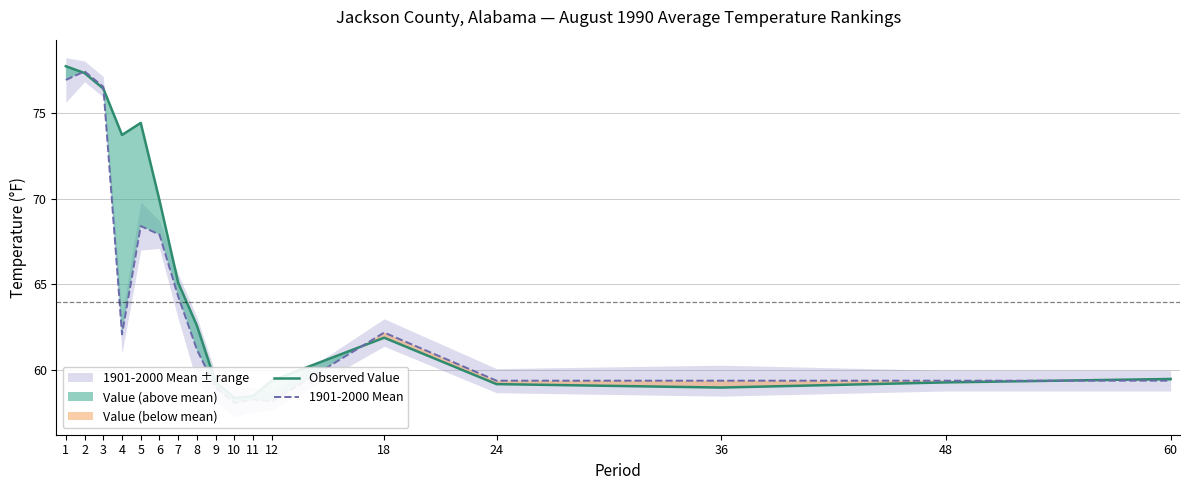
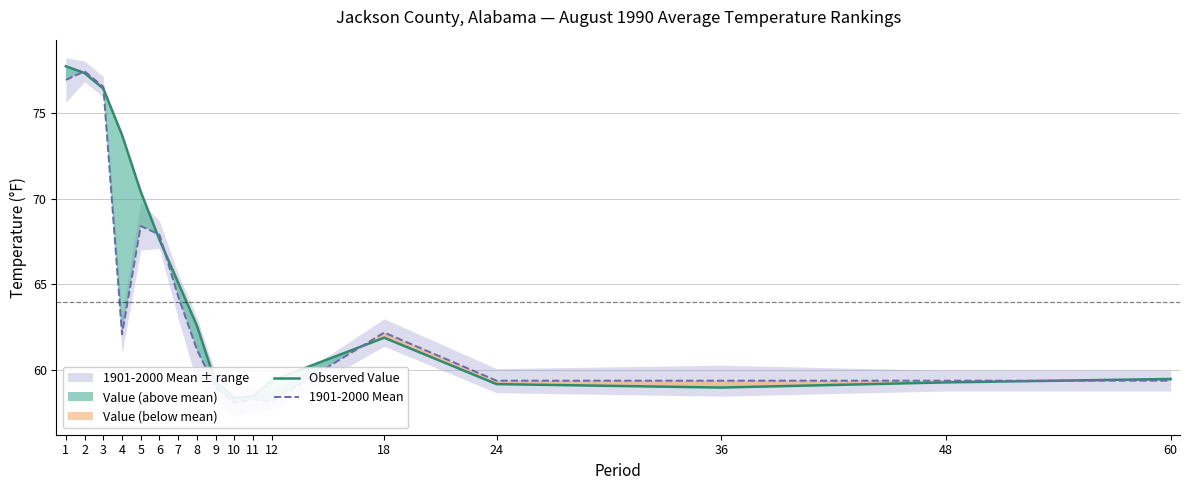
  {
    "Observed Value": {
      "1": 77.7,
      "4": 73.7,
-     "5": 74.4,
-     "6": 69.9,
+     "5": 70.4,
+     "6": 67.6,
      "7": 65.1,
      "8": 62.6,
      "18": 61.9,
      "24": 59.2,
      "36": 59.0
    },
    "1901-2000 Mean": {
      "1": 76.9,
      "4": 62.1,
      "5": 68.4,
      "6": 67.9,
      "7": 64.3,
      "8": 61.2,
      "18": 62.2,
      "24": 59.4,
      "36": 59.4
    }
  }
